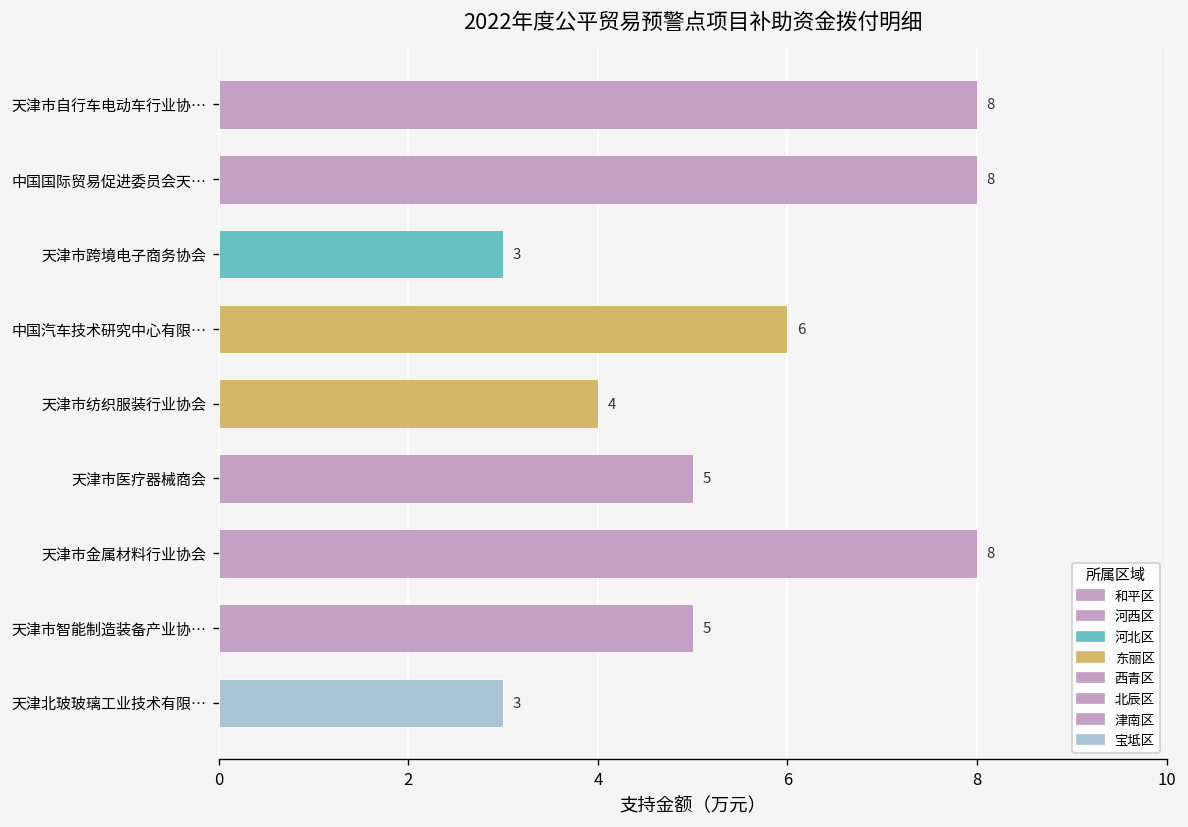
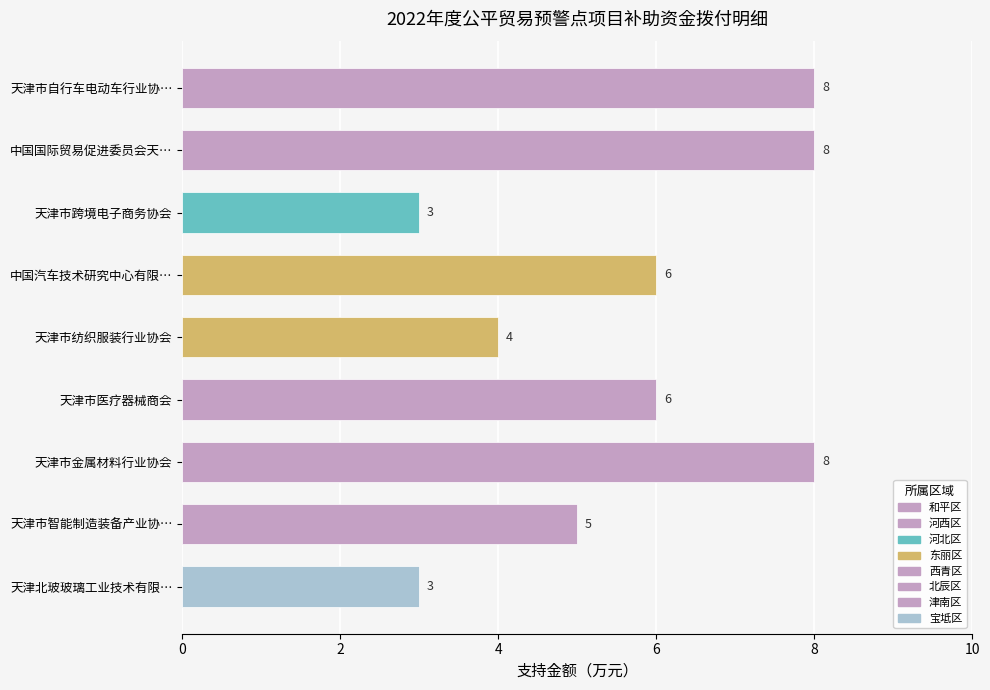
  {
    "天津市自行车电动车行业协…": 8,
    "中国国际贸易促进委员会天…": 8,
    "天津市跨境电子商务协会": 3,
    "中国汽车技术研究中心有限…": 6,
    "天津市纺织服装行业协会": 4,
-   "天津市医疗器械商会": 5,
+   "天津市医疗器械商会": 6,
    "天津市金属材料行业协会": 8,
    "天津市智能制造装备产业协…": 5,
    "天津北玻玻璃工业技术有限…": 3
  }
